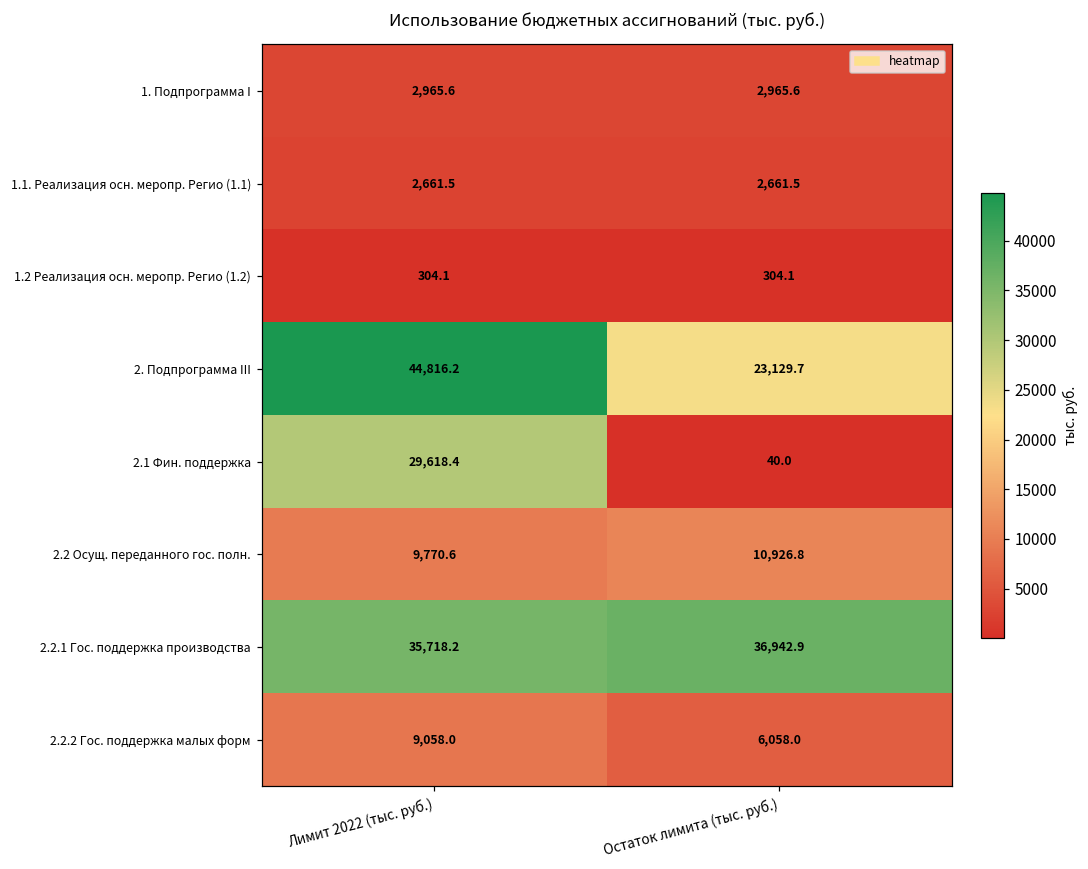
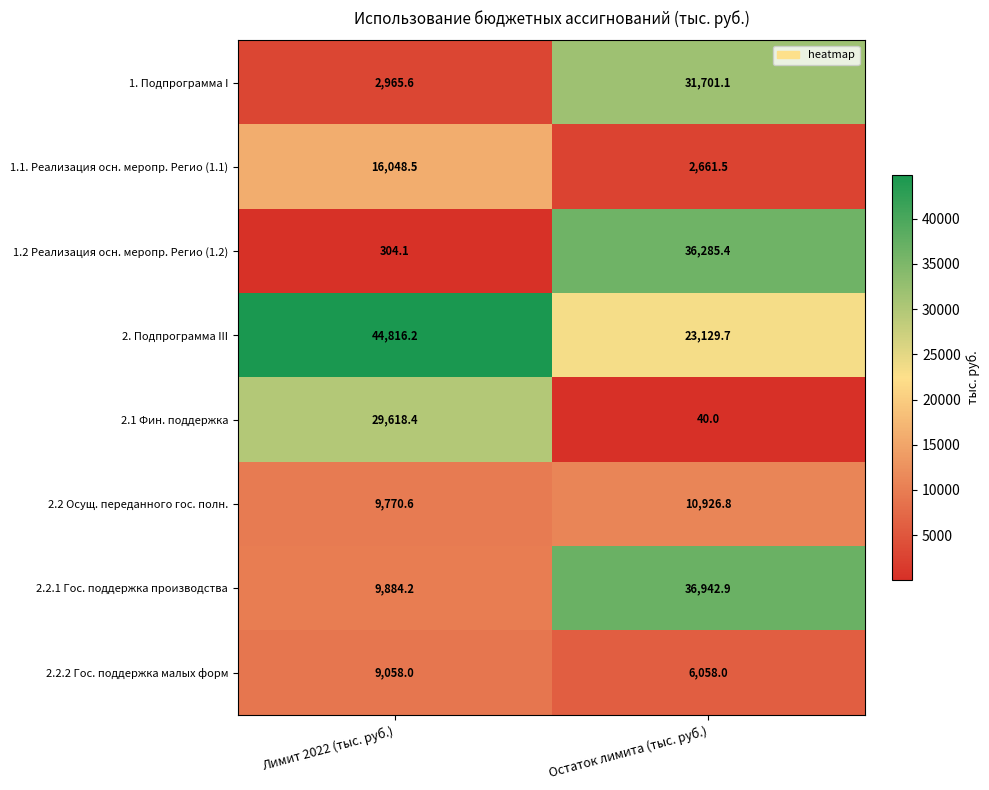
  {
    "1. Подпрограмма I": {
      "Лимит 2022 (тыс. руб.)": "2,965.6",
-     "Остаток лимита (тыс. руб.)": "2,965.6"
+     "Остаток лимита (тыс. руб.)": "31,701.1"
    },
    "1.1. Реализация осн. меропр. Регио (1.1)": {
-     "Лимит 2022 (тыс. руб.)": "2,661.5",
+     "Лимит 2022 (тыс. руб.)": "16,048.5",
      "Остаток лимита (тыс. руб.)": "2,661.5"
    },
    "1.2 Реализация осн. меропр. Регио (1.2)": {
      "Лимит 2022 (тыс. руб.)": "304.1",
-     "Остаток лимита (тыс. руб.)": "304.1"
+     "Остаток лимита (тыс. руб.)": "36,285.4"
    },
    "2. Подпрограмма III": {
      "Лимит 2022 (тыс. руб.)": "44,816.2",
      "Остаток лимита (тыс. руб.)": "23,129.7"
    },
    "2.1 Фин. поддержка": {
      "Лимит 2022 (тыс. руб.)": "29,618.4",
      "Остаток лимита (тыс. руб.)": "40.0"
    },
    "2.2 Осущ. переданного гос. полн.": {
      "Лимит 2022 (тыс. руб.)": "9,770.6",
      "Остаток лимита (тыс. руб.)": "10,926.8"
    },
    "2.2.1 Гос. поддержка производства": {
-     "Лимит 2022 (тыс. руб.)": "35,718.2",
+     "Лимит 2022 (тыс. руб.)": "9,884.2",
      "Остаток лимита (тыс. руб.)": "36,942.9"
    },
    "2.2.2 Гос. поддержка малых форм": {
      "Лимит 2022 (тыс. руб.)": "9,058.0",
      "Остаток лимита (тыс. руб.)": "6,058.0"
    }
  }
